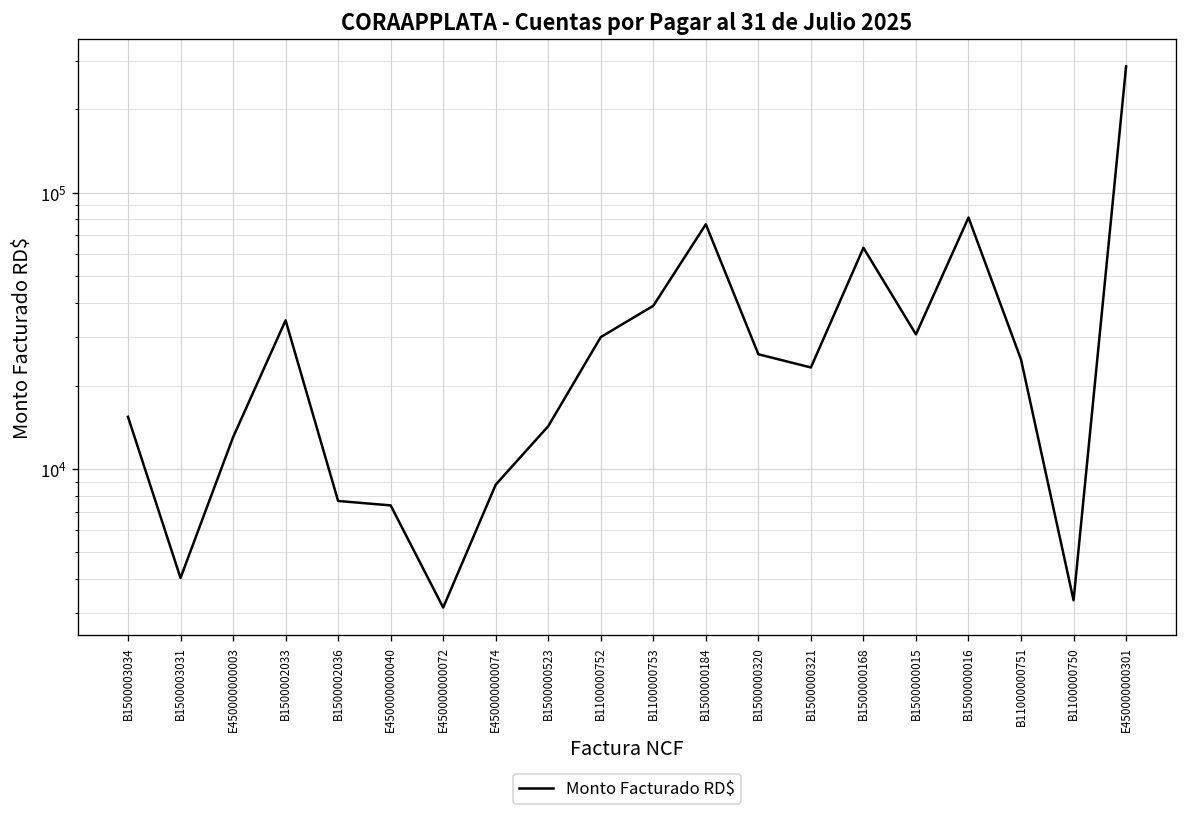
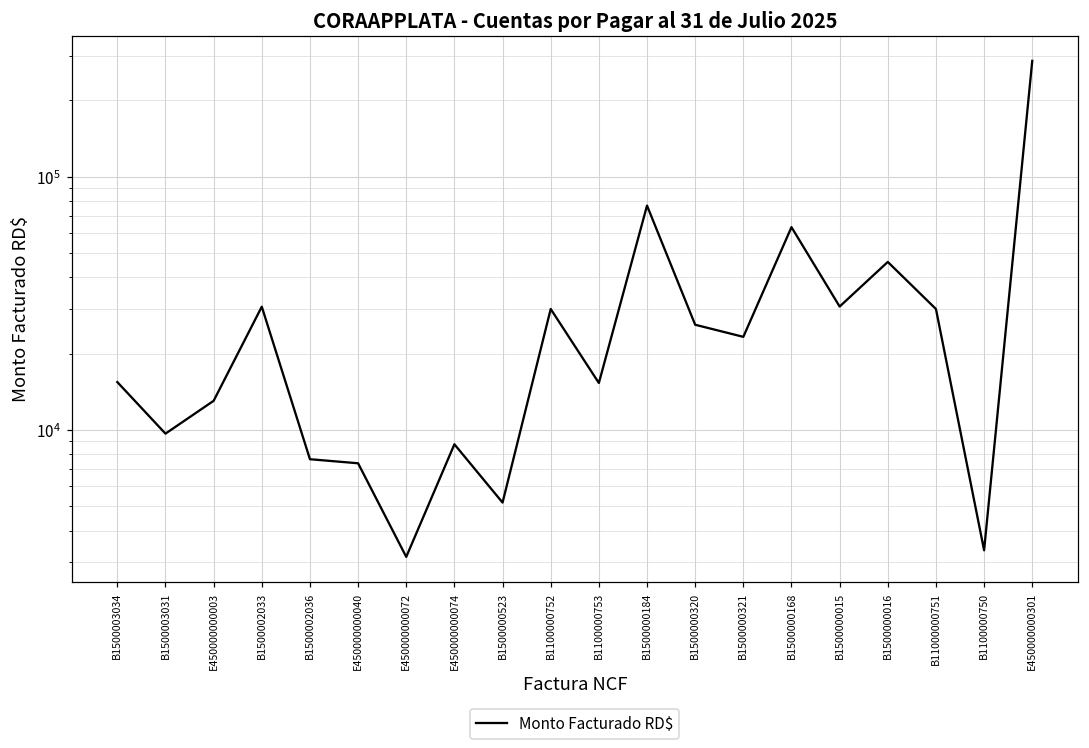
  {
    "B1500003034": 15000,
-   "B1500003031": 4000,
+   "B1500003031": 9700,
    "E450000000003": 13000,
-   "B1500002033": 35000,
+   "B1500002033": 31000,
    "B1500002036": 7700,
    "E450000000040": 7400,
    "E450000000072": 3200,
    "E450000000074": 8800,
-   "B1500000523": 14000,
+   "B1500000523": 5200,
    "B1100000752": 30000,
-   "B1100000753": 39000,
+   "B1100000753": 15000,
    "B1500000184": 77000,
    "B1500000320": 26000,
    "B1500000321": 23000,
    "B1500000168": 63000,
    "B1500000015": 31000,
-   "B1500000016": 81000,
-   "B11000000751": 25000,
+   "B1500000016": 46000,
+   "B11000000751": 30000,
    "B1100000750": 3300,
    "E450000000301": 290000
  }
